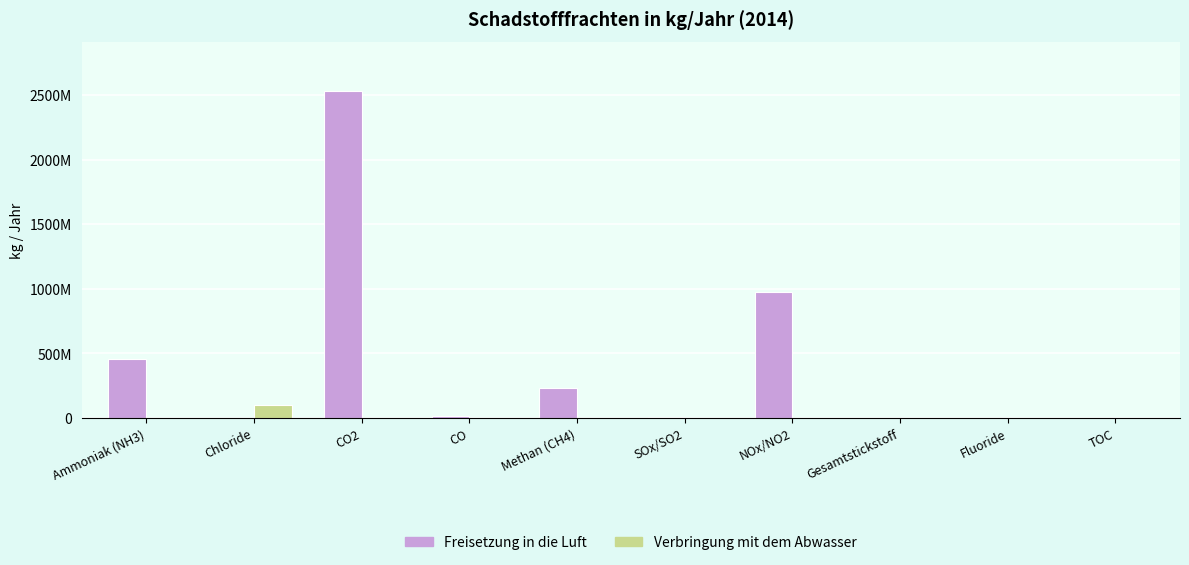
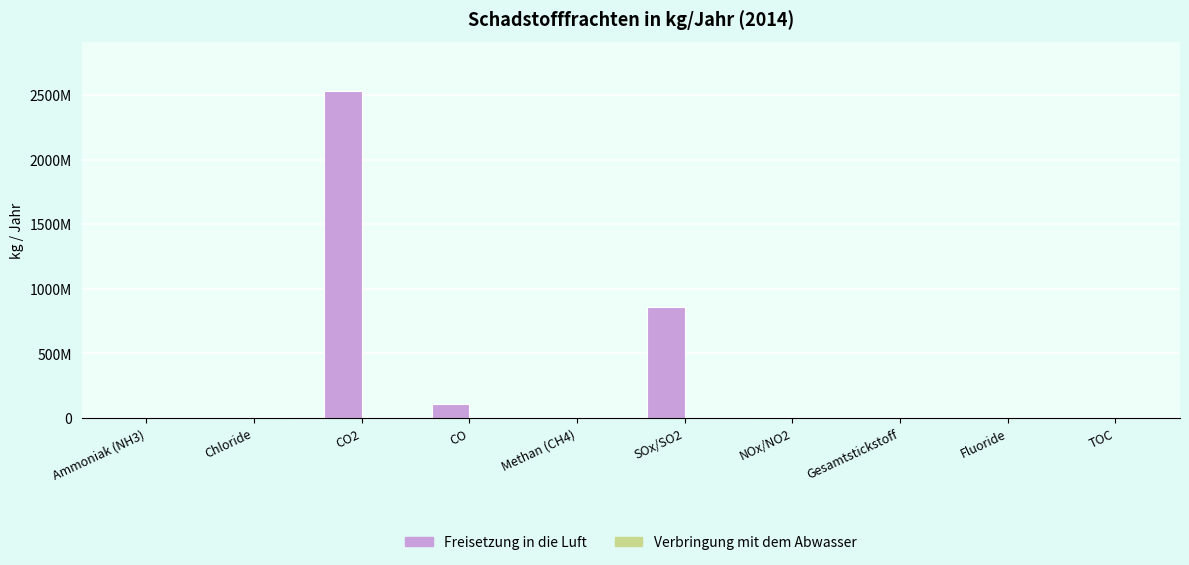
  {
    "Freisetzung in die Luft": {
-     "Ammoniak (NH3)": 450000000,
+     "Ammoniak (NH3)": 0,
      "Chloride": 0,
      "CO2": 2530000000,
-     "CO": 10000000,
-     "Methan (CH4)": 230000000,
-     "SOx/SO2": 0,
-     "NOx/NO2": 970000000,
+     "CO": 110000000,
+     "Methan (CH4)": 0,
+     "SOx/SO2": 860000000,
+     "NOx/NO2": 0,
      "Gesamtstickstoff": 0,
      "Fluoride": 0,
      "TOC": 0
    },
    "Verbringung mit dem Abwasser": {
      "Ammoniak (NH3)": 0,
-     "Chloride": 100000000,
+     "Chloride": 0,
      "CO2": 0,
      "CO": 0,
      "Methan (CH4)": 0,
      "SOx/SO2": 0,
      "NOx/NO2": 0,
      "Fluoride": 0,
      "TOC": 0
    }
  }
